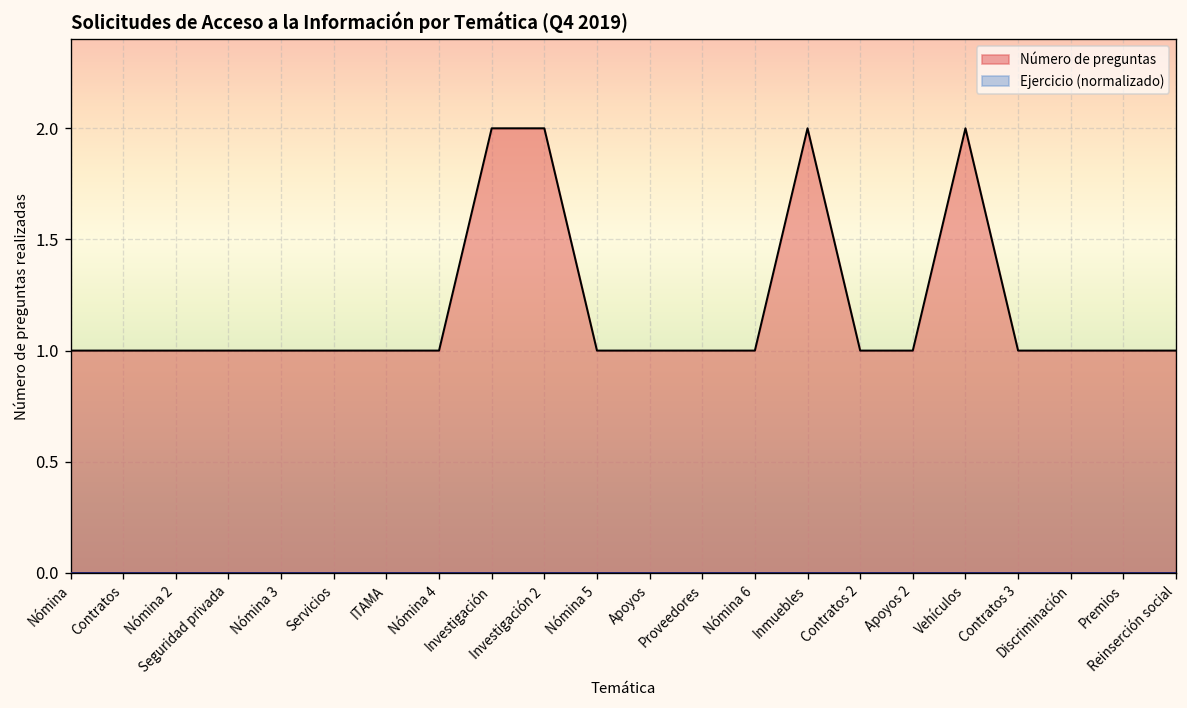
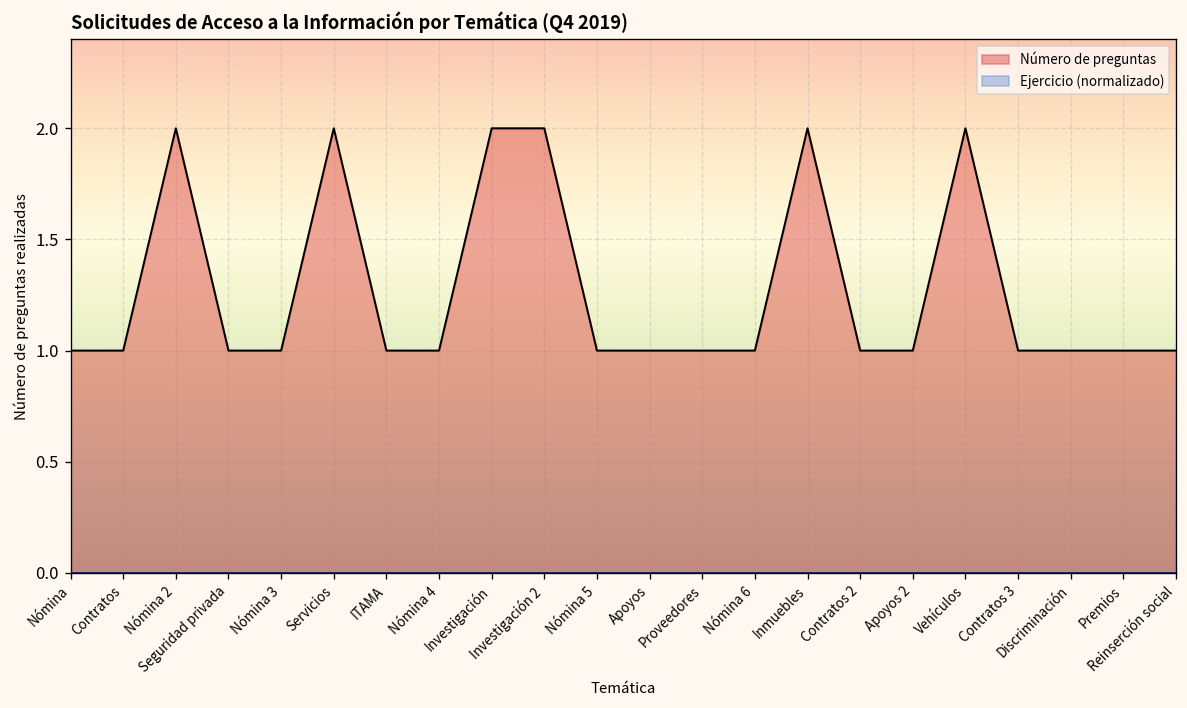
  {
    "Número de preguntas": {
      "Nómina": 1,
      "Contratos": 1,
-     "Nómina 2": 1,
+     "Nómina 2": 2,
      "Seguridad privada": 1,
      "Nómina 3": 1,
-     "Servicios": 1,
+     "Servicios": 2,
      "ITAMA": 1,
      "Nómina 4": 1,
      "Investigación": 2,
      "Investigación 2": 2,
      "Nómina 5": 1,
      "Apoyos": 1,
      "Proveedores": 1,
      "Nómina 6": 1,
      "Inmuebles": 2,
      "Contratos 2": 1,
      "Apoyos 2": 1,
      "Vehículos": 2,
      "Contratos 3": 1,
      "Discriminación": 1,
      "Premios": 1,
      "Reinserción social": 1
    },
    "Ejercicio (normalizado)": {
      "Nómina": 0,
      "Contratos": 0,
      "Nómina 2": 0,
      "Seguridad privada": 0,
      "Nómina 3": 0,
      "Servicios": 0,
      "ITAMA": 0,
      "Nómina 4": 0,
      "Investigación": 0,
      "Investigación 2": 0,
      "Nómina 5": 0,
      "Apoyos": 0,
      "Proveedores": 0,
      "Nómina 6": 0,
      "Inmuebles": 0,
      "Contratos 2": 0,
      "Apoyos 2": 0,
      "Vehículos": 0,
      "Contratos 3": 0,
      "Discriminación": 0,
      "Premios": 0,
      "Reinserción social": 0
    }
  }
